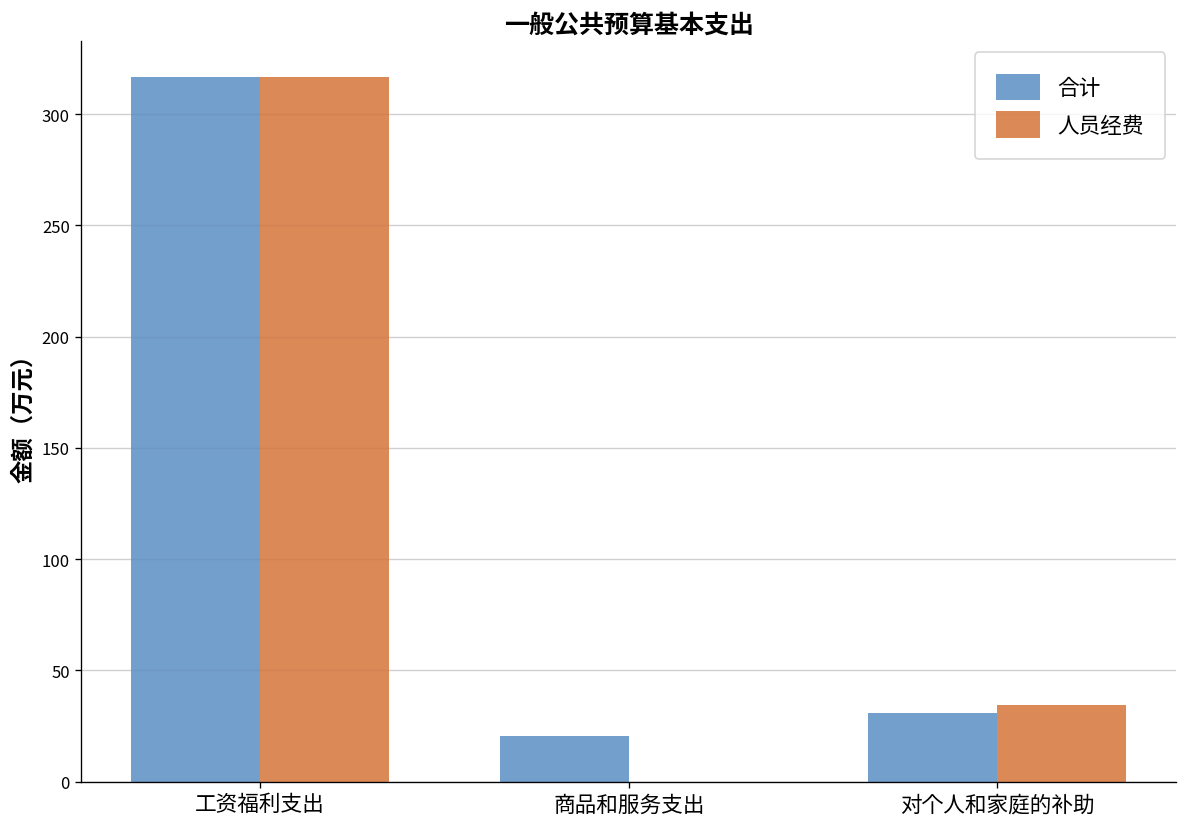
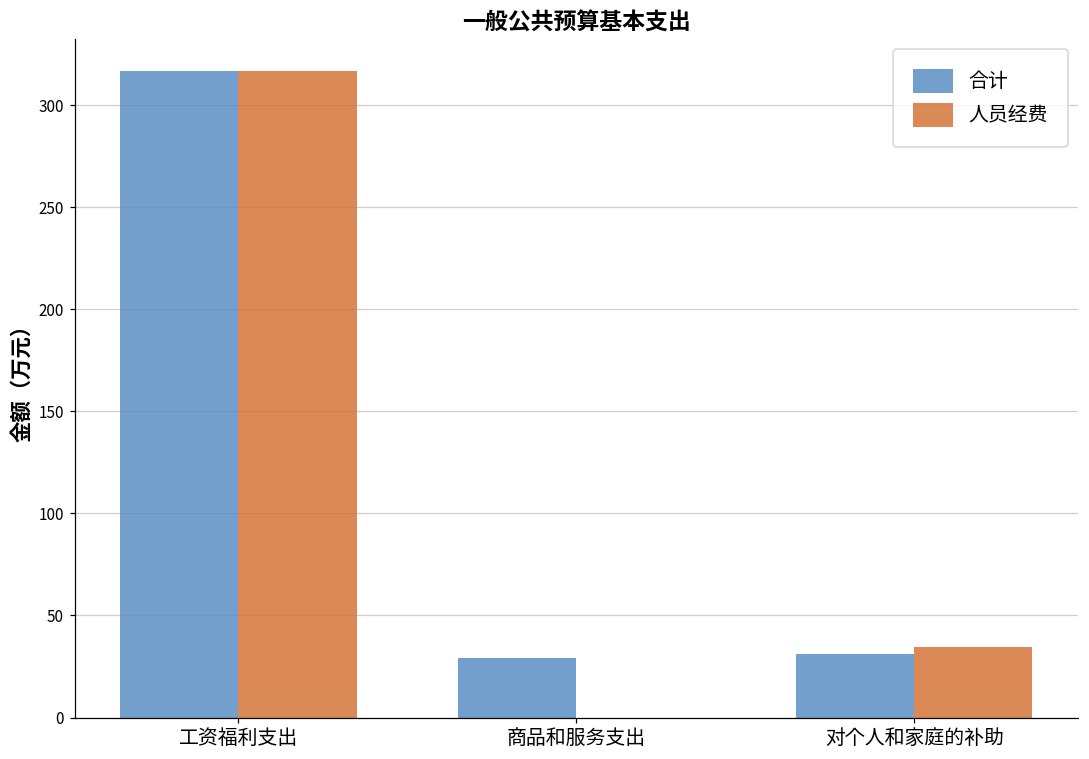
  {
    "合计": {
      "工资福利支出": 317,
-     "商品和服务支出": 20,
+     "商品和服务支出": 29,
      "对个人和家庭的补助": 31
    },
    "人员经费": {
      "工资福利支出": 317,
      "商品和服务支出": 0,
      "对个人和家庭的补助": 34
    }
  }
